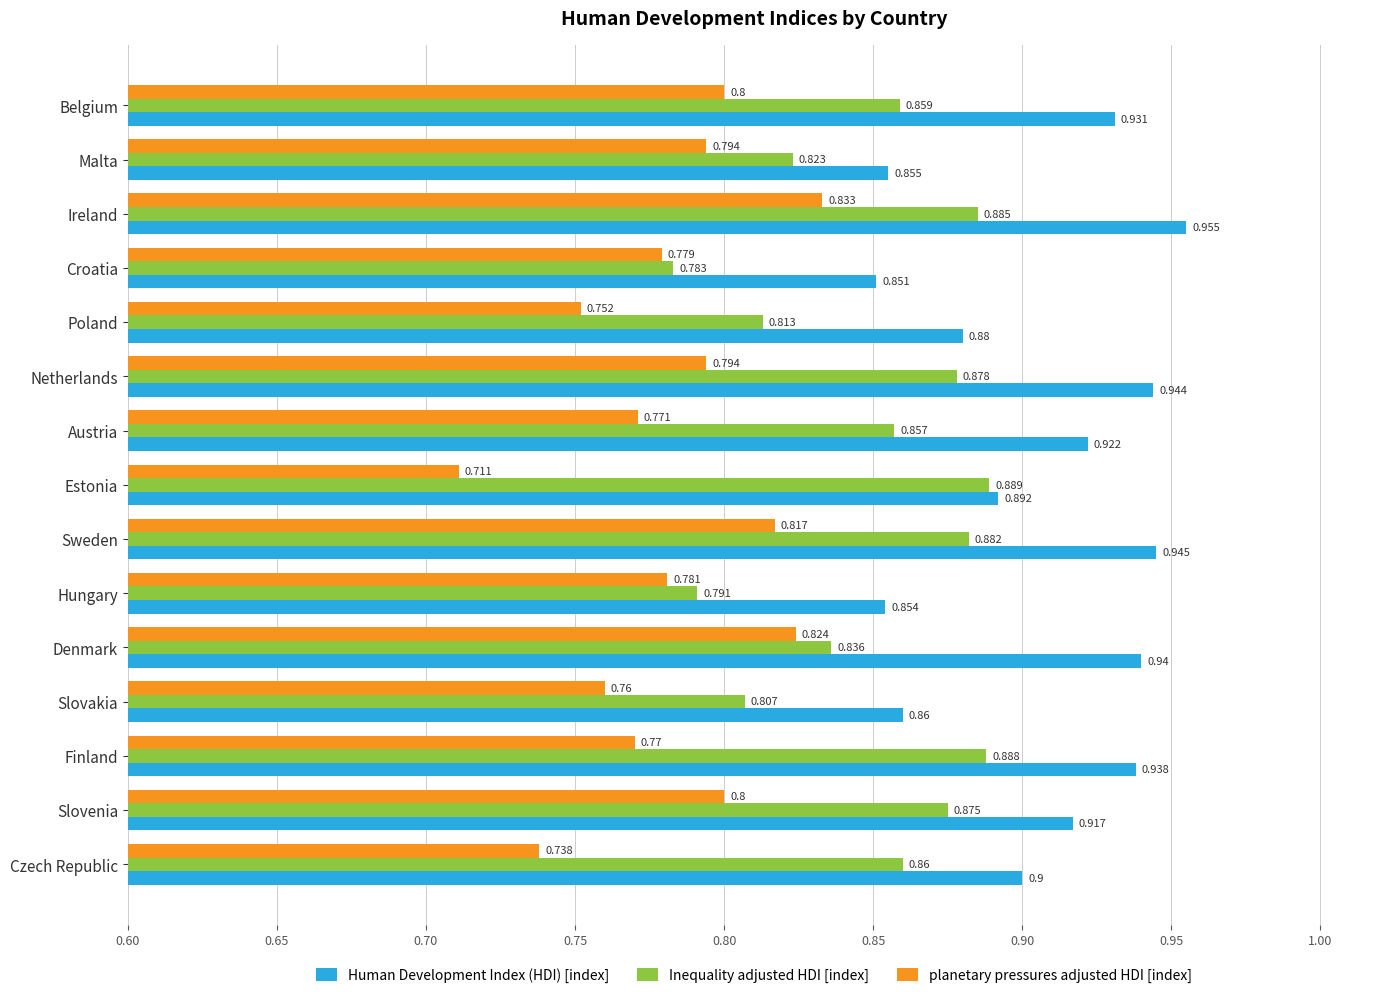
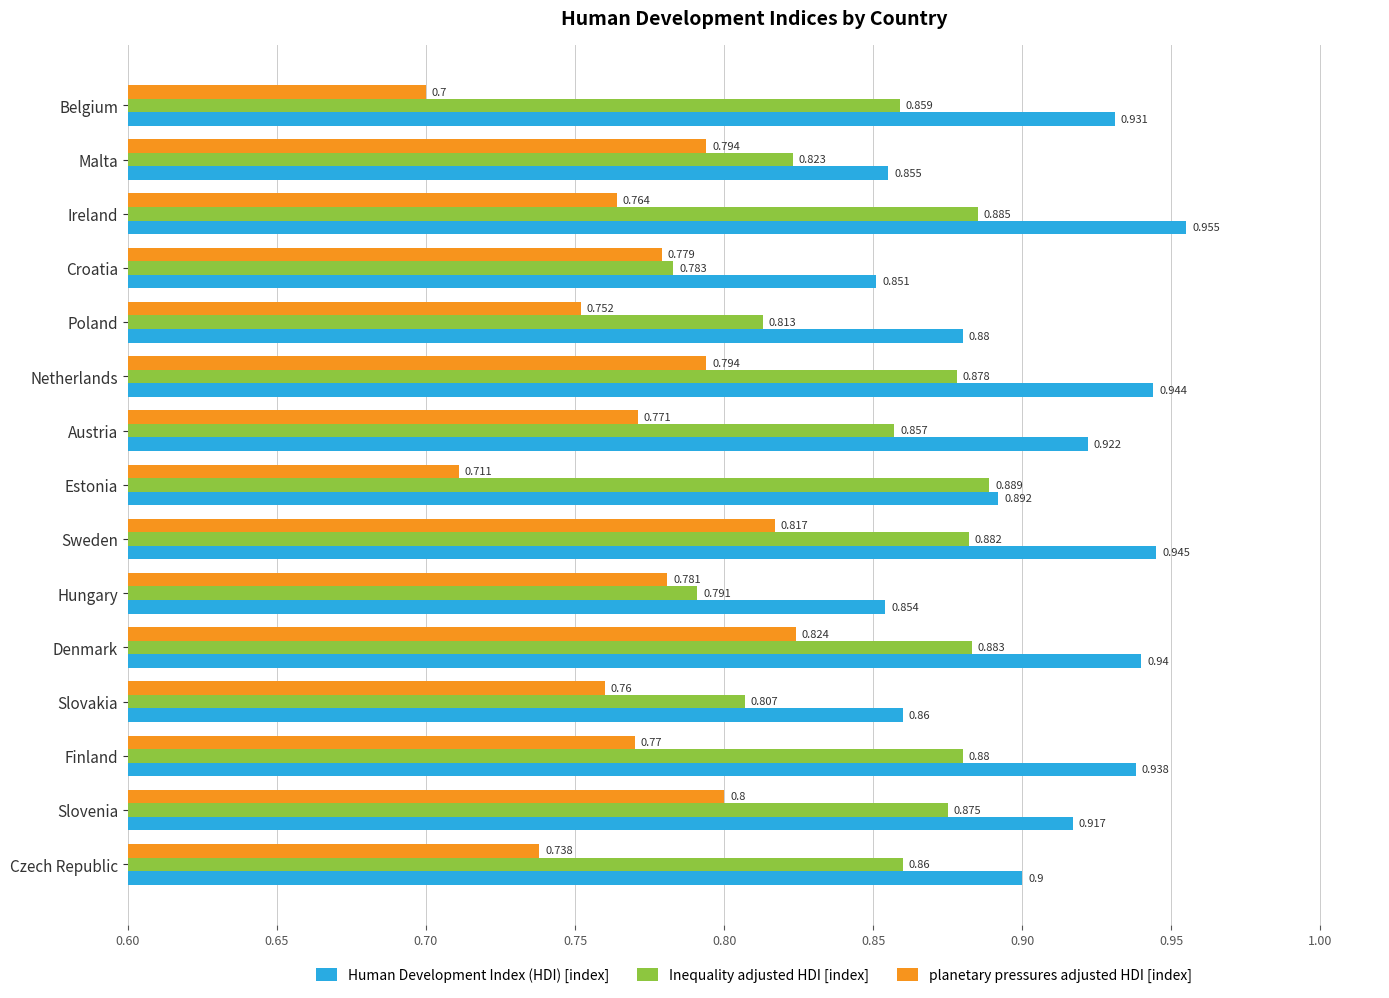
  {
    "Human Development Index (HDI) [index]": {
      "Belgium": 0.931,
      "Malta": 0.855,
      "Ireland": 0.955,
      "Croatia": 0.851,
      "Poland": 0.88,
      "Netherlands": 0.944,
      "Austria": 0.922,
      "Estonia": 0.892,
      "Sweden": 0.945,
      "Hungary": 0.854,
      "Denmark": 0.94,
      "Slovakia": 0.86,
      "Finland": 0.938,
      "Slovenia": 0.917,
      "Czech Republic": 0.9
    },
    "Inequality adjusted HDI [index]": {
      "Belgium": 0.859,
      "Malta": 0.823,
      "Ireland": 0.885,
      "Croatia": 0.783,
      "Poland": 0.813,
      "Netherlands": 0.878,
      "Austria": 0.857,
      "Estonia": 0.889,
      "Sweden": 0.882,
      "Hungary": 0.791,
-     "Denmark": 0.836,
+     "Denmark": 0.883,
      "Slovakia": 0.807,
-     "Finland": 0.888,
+     "Finland": 0.88,
      "Slovenia": 0.875,
      "Czech Republic": 0.86
    },
    "planetary pressures adjusted HDI [index]": {
-     "Belgium": 0.8,
+     "Belgium": 0.7,
      "Malta": 0.794,
-     "Ireland": 0.833,
+     "Ireland": 0.764,
      "Croatia": 0.779,
      "Poland": 0.752,
      "Netherlands": 0.794,
      "Austria": 0.771,
      "Estonia": 0.711,
      "Sweden": 0.817,
      "Hungary": 0.781,
      "Denmark": 0.824,
      "Slovakia": 0.76,
      "Finland": 0.77,
      "Slovenia": 0.8,
      "Czech Republic": 0.738
    }
  }
